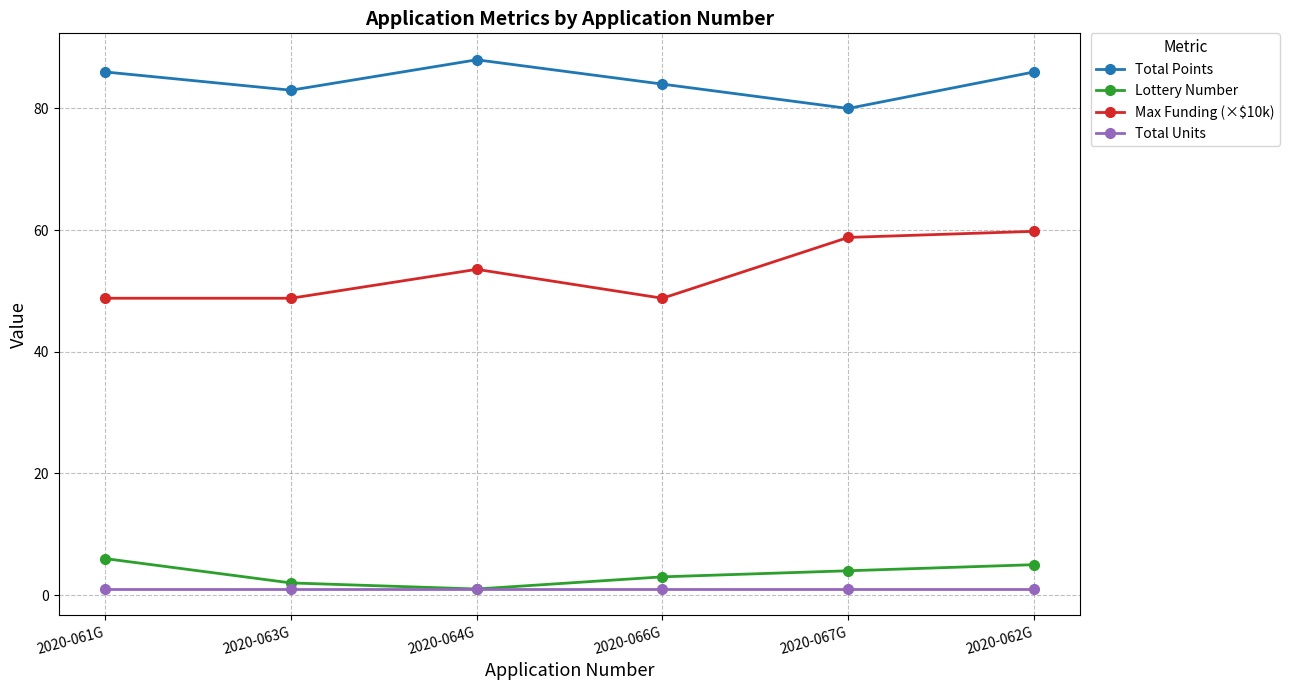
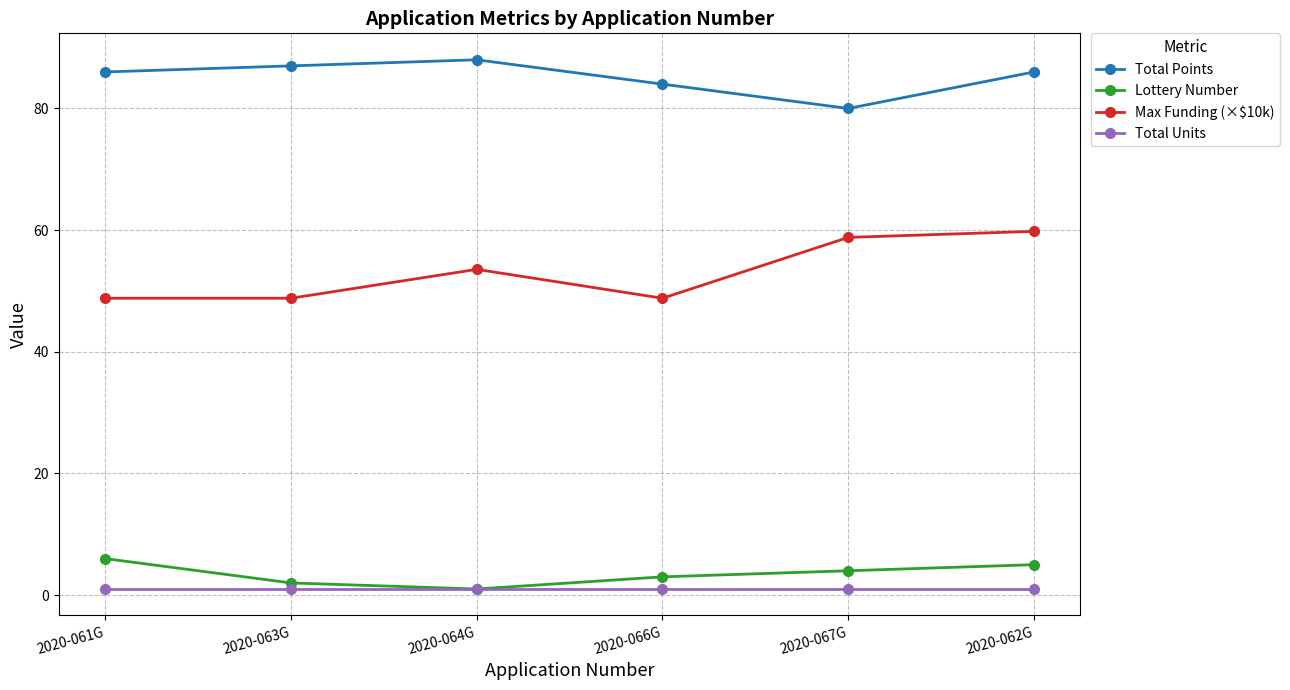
  {
    "Total Points": {
      "2020-061G": 86,
-     "2020-063G": 83,
+     "2020-063G": 87,
      "2020-064G": 88,
      "2020-066G": 84,
      "2020-067G": 80,
      "2020-062G": 86
    },
    "Lottery Number": {
      "2020-061G": 6,
      "2020-063G": 2,
      "2020-066G": 3,
      "2020-067G": 4,
      "2020-062G": 5
    },
    "Max Funding (×$10k)": {
      "2020-061G": 49,
      "2020-063G": 49,
      "2020-064G": 54,
      "2020-066G": 49,
      "2020-067G": 59,
      "2020-062G": 60
    },
    "Total Units": {
      "2020-061G": 1,
      "2020-063G": 1,
      "2020-066G": 1,
      "2020-067G": 1,
      "2020-062G": 1
    }
  }
